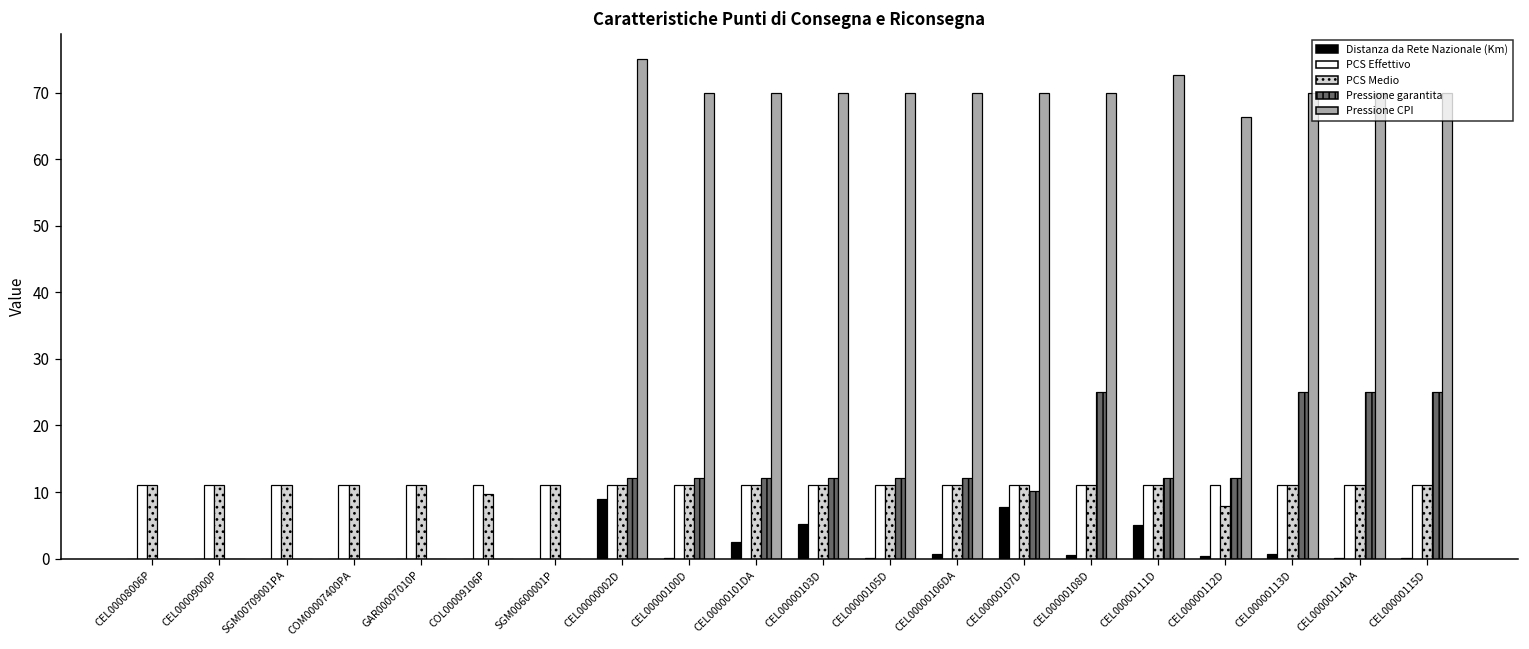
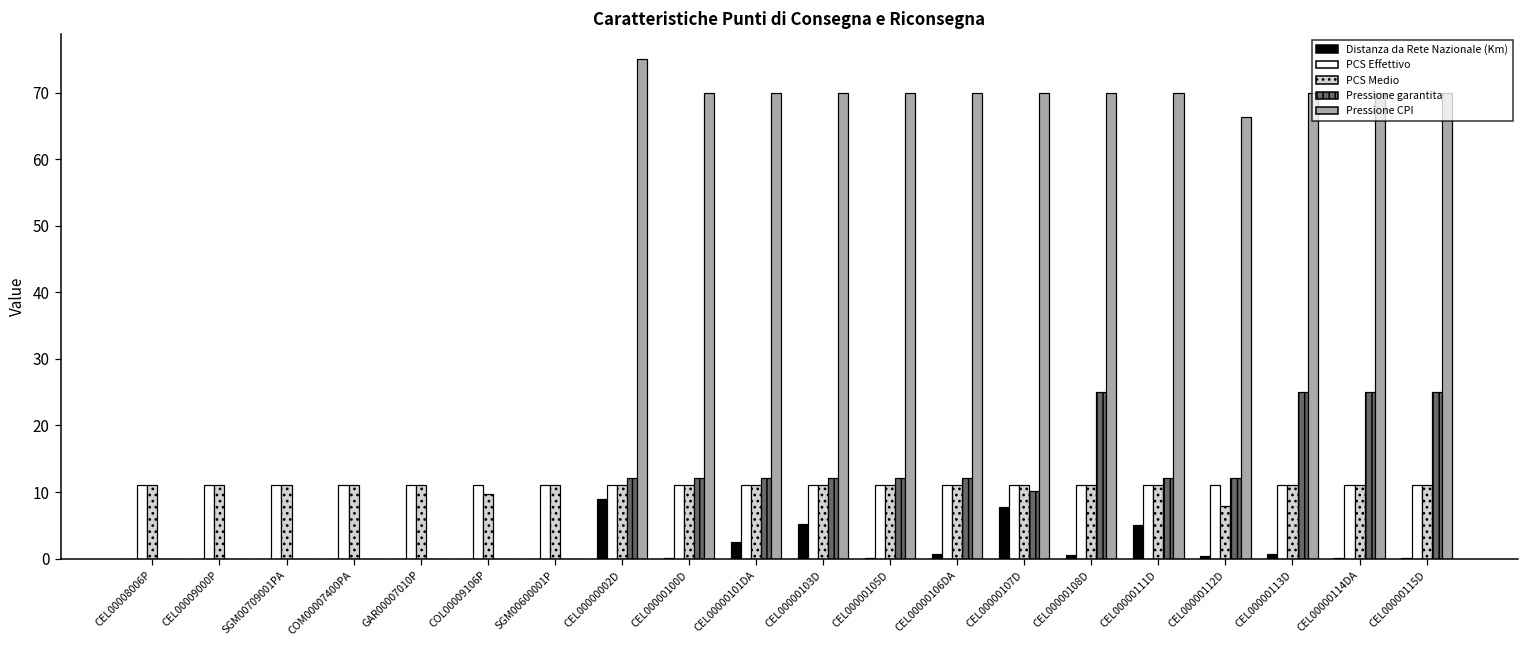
  {
    "Distanza da Rete Nazionale (Km)": {
      "CEL00008006P": 0,
      "CEL00009000P": 0,
      "SGM00709001PA": 0,
      "COM00007400PA": 0,
      "GAR00007010P": 0,
      "COL00009106P": 0,
      "SGM00600001P": 0,
      "CEL00000002D": 9,
      "CEL00000101DA": 3,
      "CEL00000103D": 5,
      "CEL00000106DA": 1,
      "CEL00000107D": 8,
      "CEL00000108D": 1,
      "CEL00000111D": 5,
      "CEL00000113D": 1
    },
    "PCS Effettivo": {
      "CEL00008006P": 11,
      "CEL00009000P": 11,
      "SGM00709001PA": 11,
      "COM00007400PA": 11,
      "GAR00007010P": 11,
      "COL00009106P": 11,
      "SGM00600001P": 11,
      "CEL00000002D": 11,
      "CEL00000100D": 11,
      "CEL00000101DA": 11,
      "CEL00000103D": 11,
      "CEL00000105D": 11,
      "CEL00000106DA": 11,
      "CEL00000107D": 11,
      "CEL00000108D": 11,
      "CEL00000111D": 11,
      "CEL00000112D": 11,
      "CEL00000113D": 11,
      "CEL00000114DA": 11,
      "CEL00000115D": 11
    },
    "PCS Medio": {
      "CEL00008006P": 11,
      "CEL00009000P": 11,
      "SGM00709001PA": 11,
      "COM00007400PA": 11,
      "GAR00007010P": 11,
      "COL00009106P": 10,
      "SGM00600001P": 11,
      "CEL00000002D": 11,
      "CEL00000100D": 11,
      "CEL00000101DA": 11,
      "CEL00000103D": 11,
      "CEL00000105D": 11,
      "CEL00000106DA": 11,
      "CEL00000107D": 11,
      "CEL00000108D": 11,
      "CEL00000111D": 11,
      "CEL00000112D": 8,
      "CEL00000113D": 11,
      "CEL00000114DA": 11,
      "CEL00000115D": 11
    },
    "Pressione garantita": {
      "CEL00008006P": 0,
      "CEL00009000P": 0,
      "SGM00709001PA": 0,
      "COM00007400PA": 0,
      "GAR00007010P": 0,
      "COL00009106P": 0,
      "SGM00600001P": 0,
      "CEL00000002D": 12,
      "CEL00000100D": 12,
      "CEL00000101DA": 12,
      "CEL00000103D": 12,
      "CEL00000105D": 12,
      "CEL00000106DA": 12,
      "CEL00000107D": 10,
      "CEL00000108D": 25,
      "CEL00000111D": 12,
      "CEL00000112D": 12,
      "CEL00000113D": 25,
      "CEL00000114DA": 25,
      "CEL00000115D": 25
    },
    "Pressione CPI": {
      "CEL00008006P": 0,
      "CEL00009000P": 0,
      "SGM00709001PA": 0,
      "COM00007400PA": 0,
      "GAR00007010P": 0,
      "COL00009106P": 0,
      "SGM00600001P": 0,
      "CEL00000002D": 75,
      "CEL00000100D": 70,
      "CEL00000101DA": 70,
      "CEL00000103D": 70,
      "CEL00000105D": 70,
      "CEL00000106DA": 70,
      "CEL00000107D": 70,
      "CEL00000108D": 70,
-     "CEL00000111D": 73,
+     "CEL00000111D": 70,
      "CEL00000112D": 66
    }
  }
